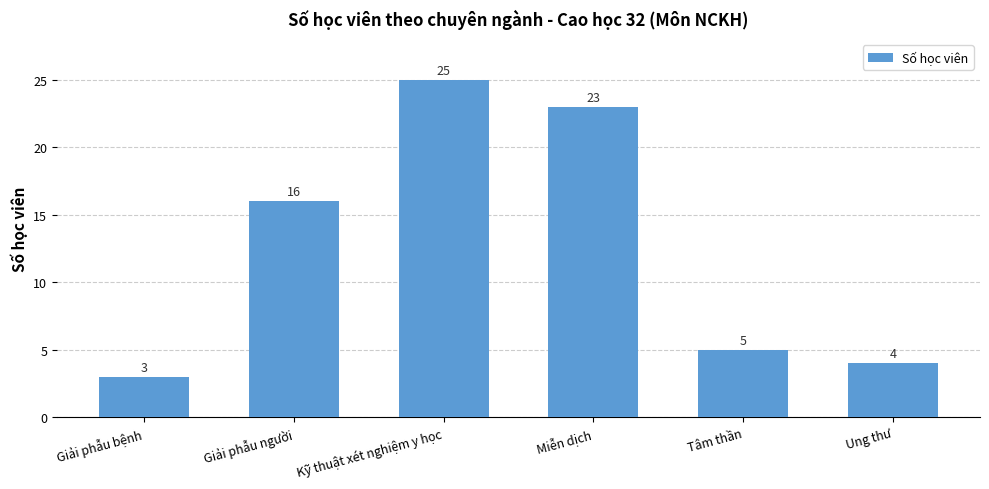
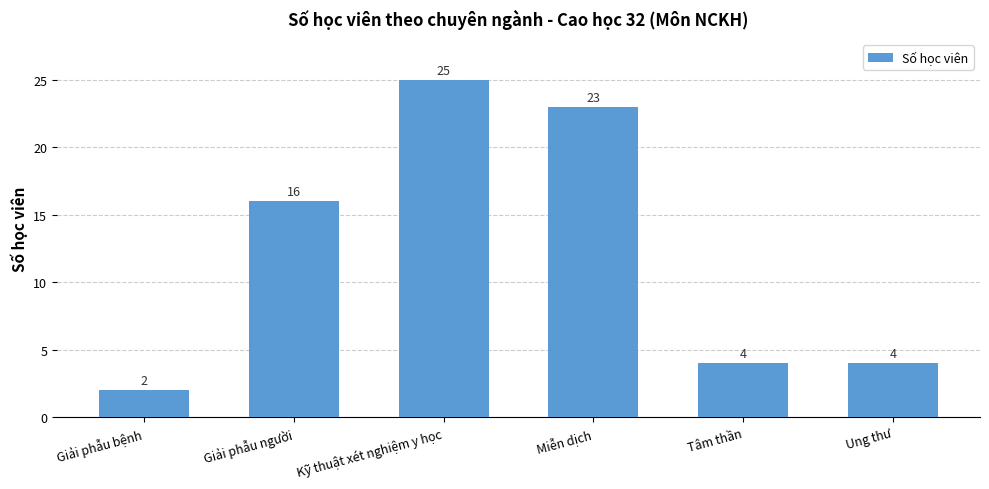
  {
-   "Giải phẫu bệnh": 3,
+   "Giải phẫu bệnh": 2,
    "Giải phẫu người": 16,
    "Kỹ thuật xét nghiệm y học": 25,
    "Miễn dịch": 23,
-   "Tâm thần": 5,
+   "Tâm thần": 4,
    "Ung thư": 4
  }
